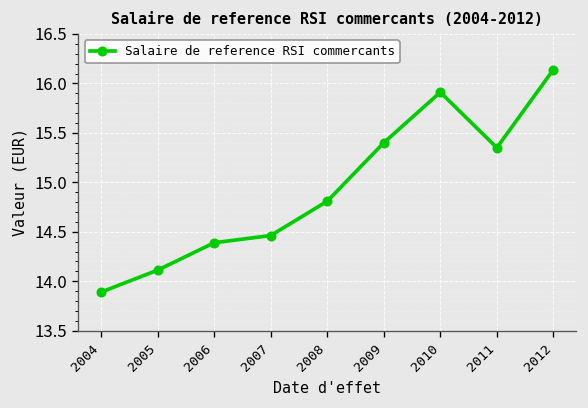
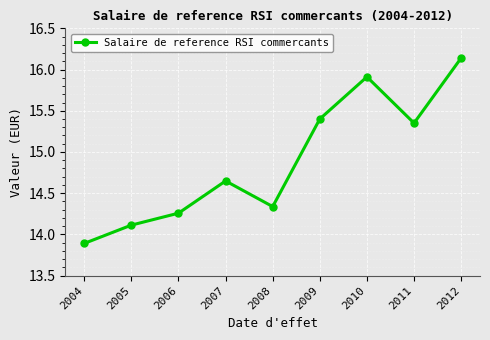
  {
    "2004": 13.9,
    "2005": 14.1,
-   "2006": 14.4,
-   "2007": 14.5,
-   "2008": 14.8,
+   "2006": 14.3,
+   "2007": 14.6,
+   "2008": 14.3,
    "2009": 15.4,
    "2010": 15.9,
    "2011": 15.4,
    "2012": 16.1
  }
